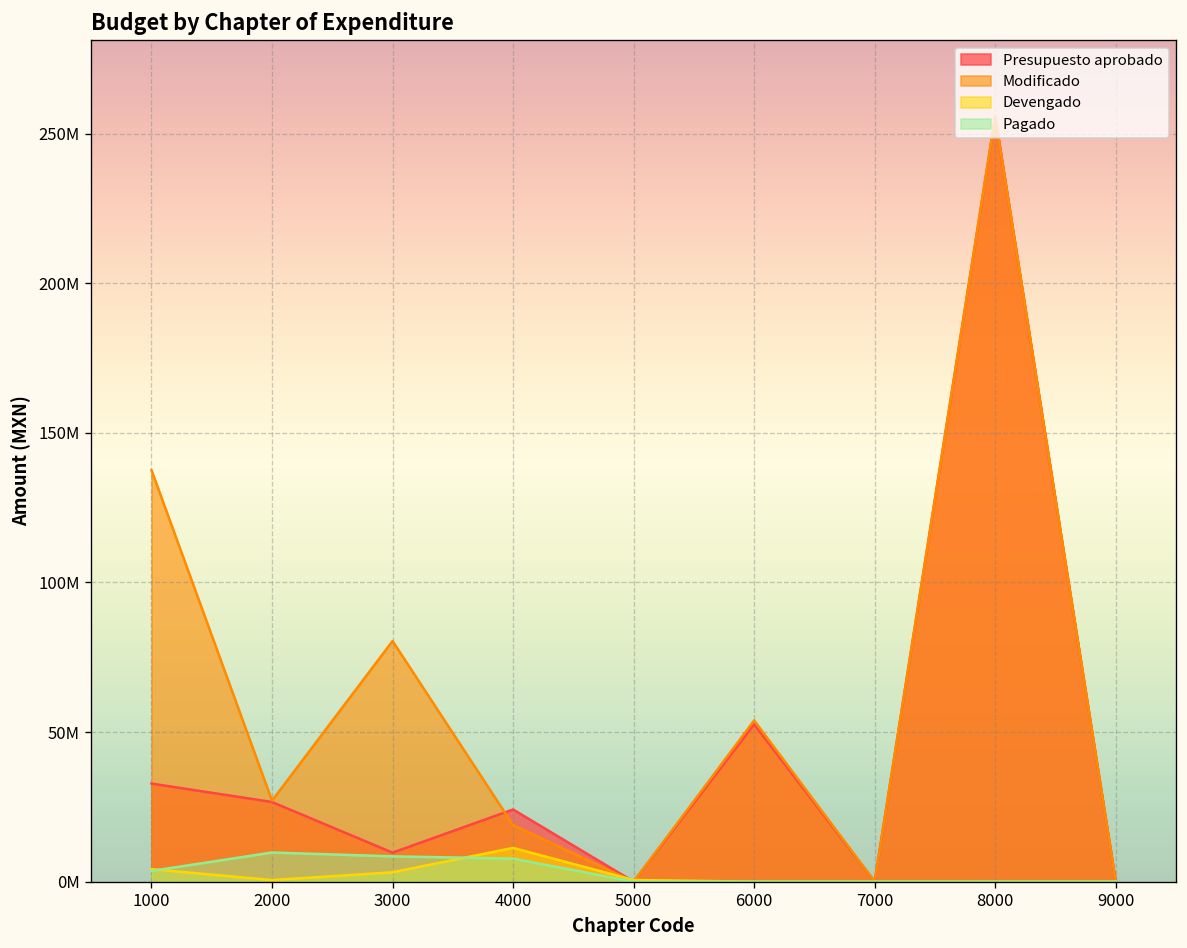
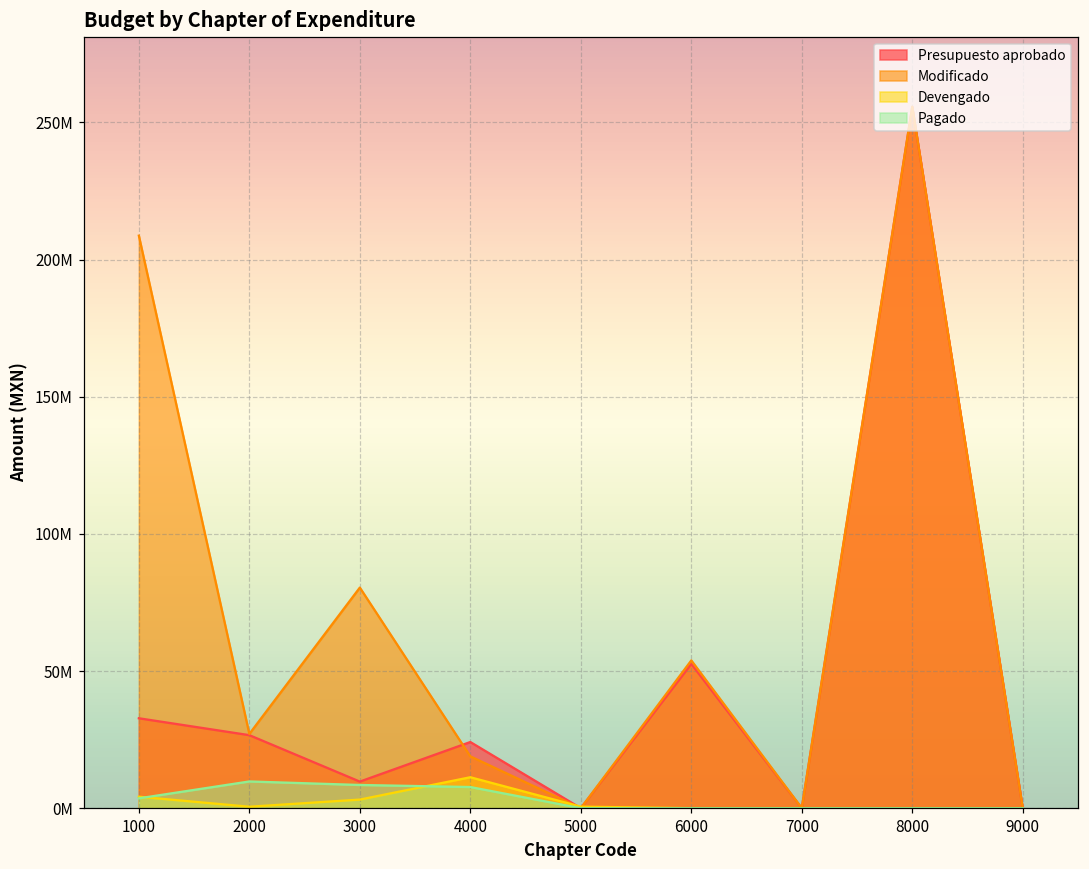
  {
    "Presupuesto aprobado": {
      "1000": 33000000,
      "3000": 10000000,
      "4000": 24000000,
      "6000": 53000000
    },
    "Modificado": {
-     "1000": 138000000,
+     "1000": 209000000,
      "3000": 80000000,
      "4000": 19000000,
      "6000": 54000000
    },
    "Devengado": {
      "2000": 1000000,
      "3000": 3000000,
      "4000": 11000000
    },
    "Pagado": {
      "2000": 10000000,
      "3000": 8000000,
      "4000": 8000000
    }
  }
